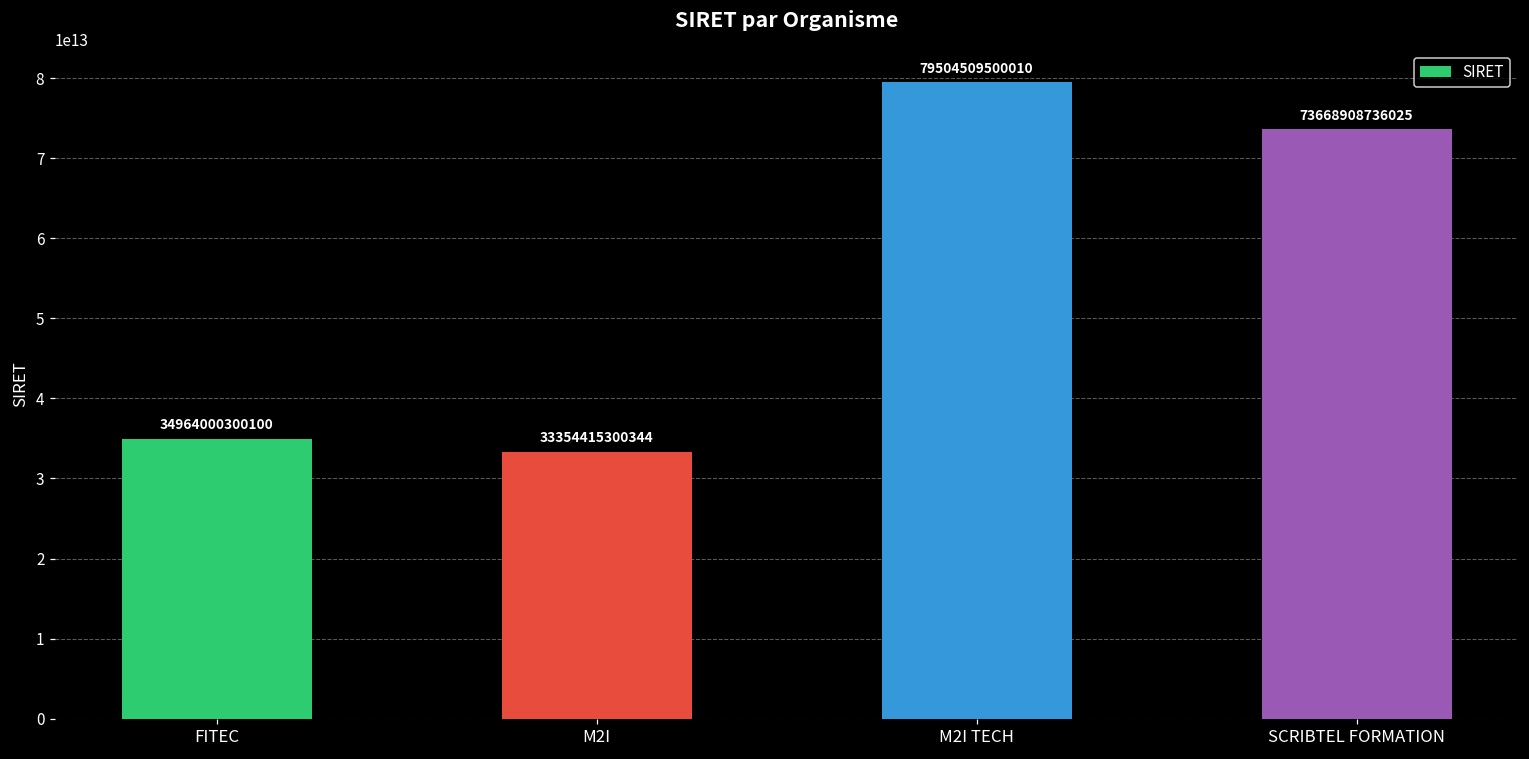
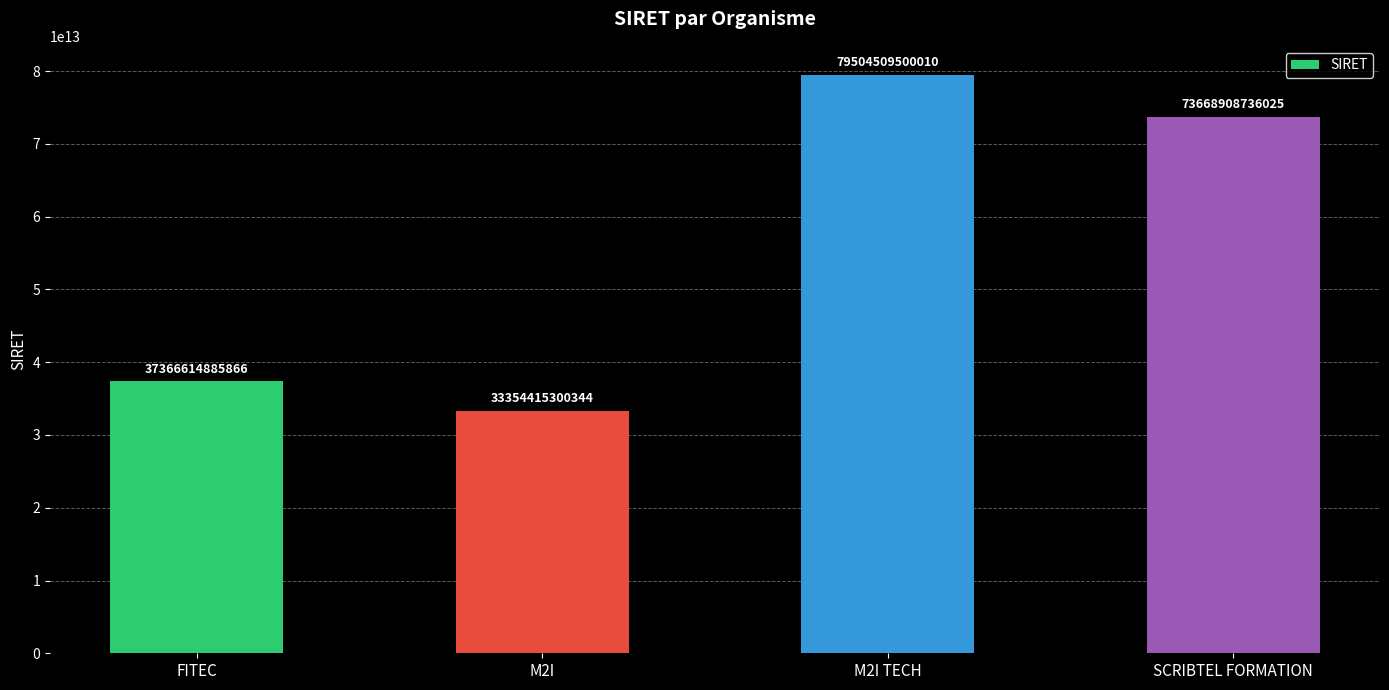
  {
-   "FITEC": 34964000300100,
+   "FITEC": 37366614885866,
    "M2I": 33354415300344,
    "M2I TECH": 79504509500010,
    "SCRIBTEL FORMATION": 73668908736025
  }
